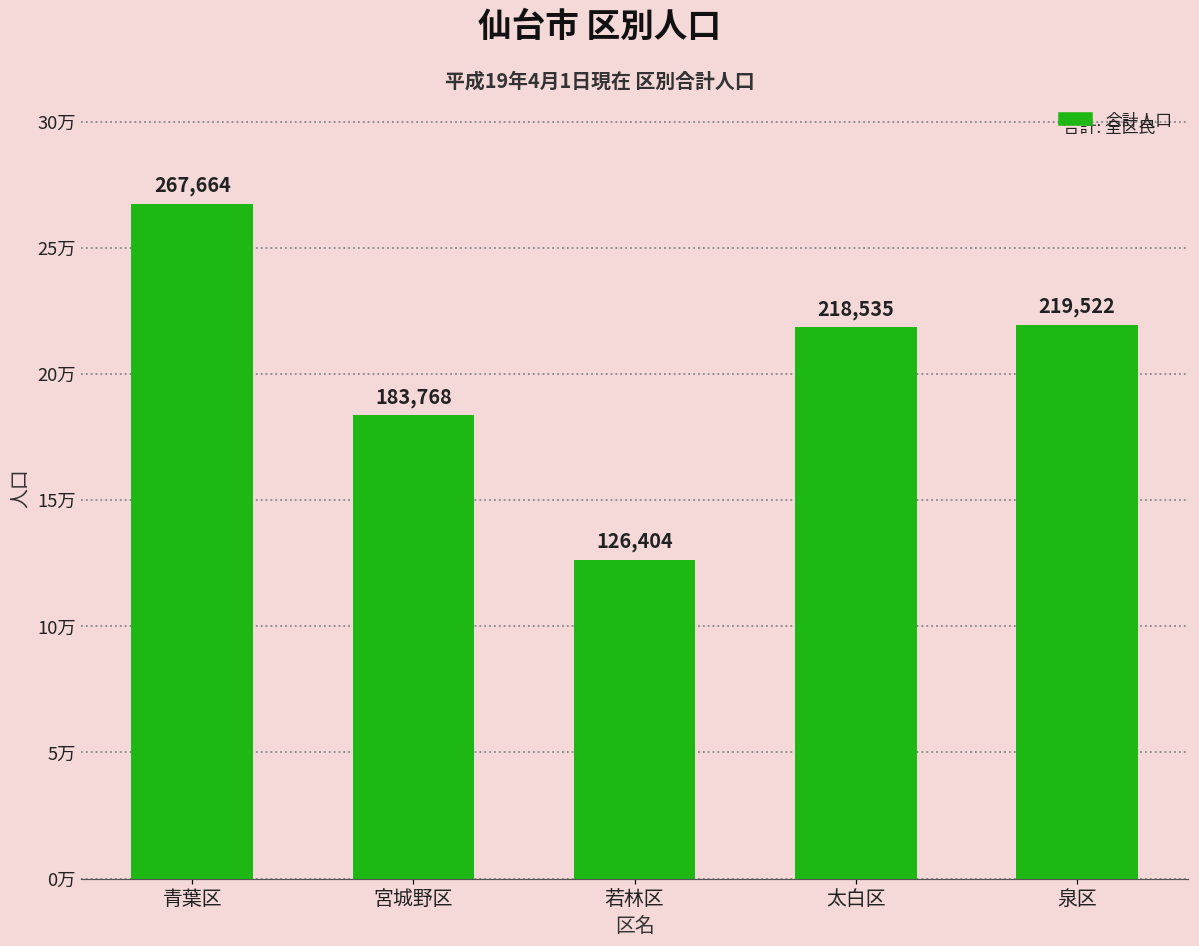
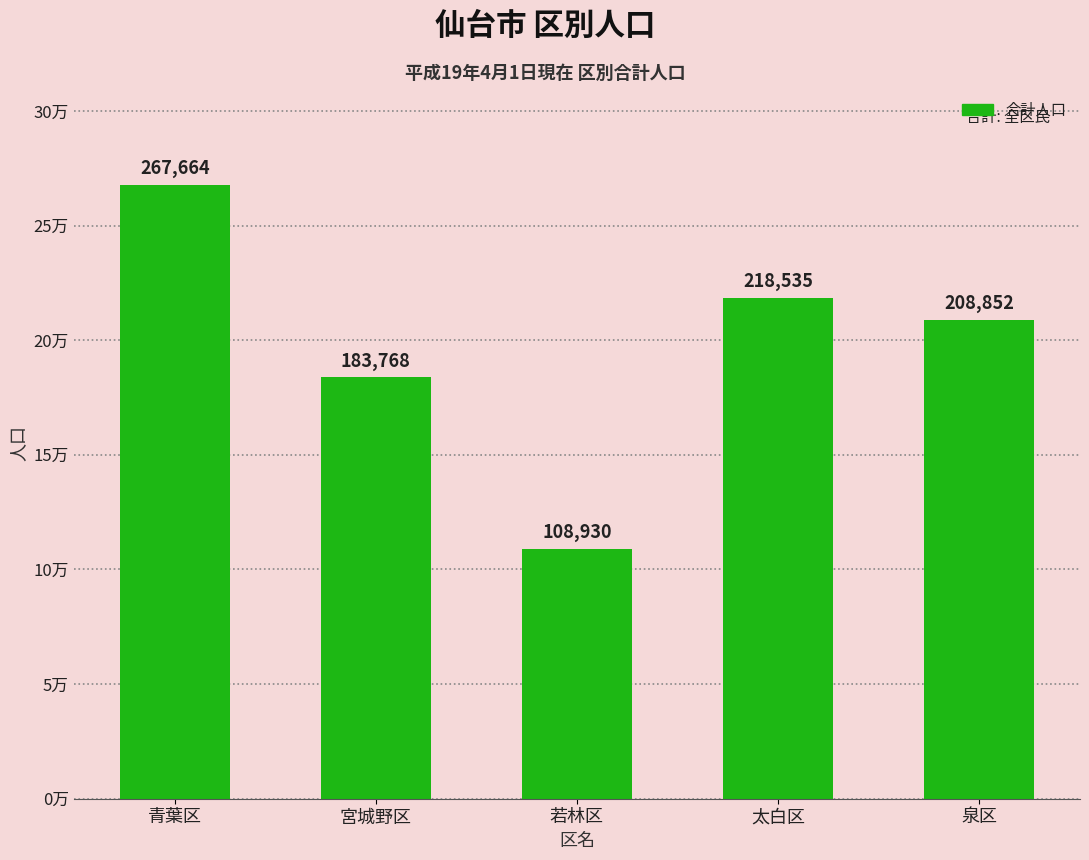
  {
    "青葉区": "267,664",
    "宮城野区": "183,768",
-   "若林区": "126,404",
+   "若林区": "108,930",
    "太白区": "218,535",
-   "泉区": "219,522"
+   "泉区": "208,852"
  }
